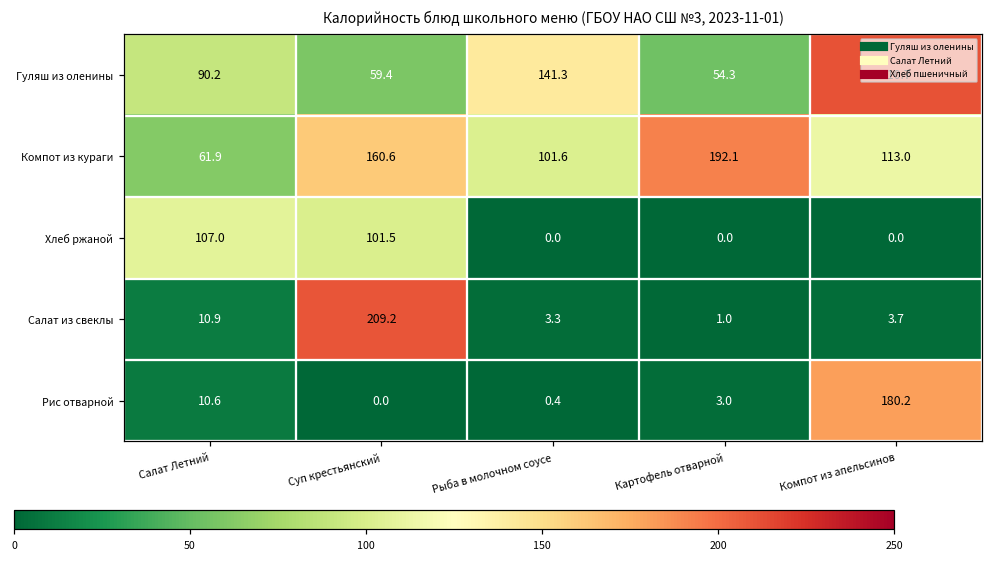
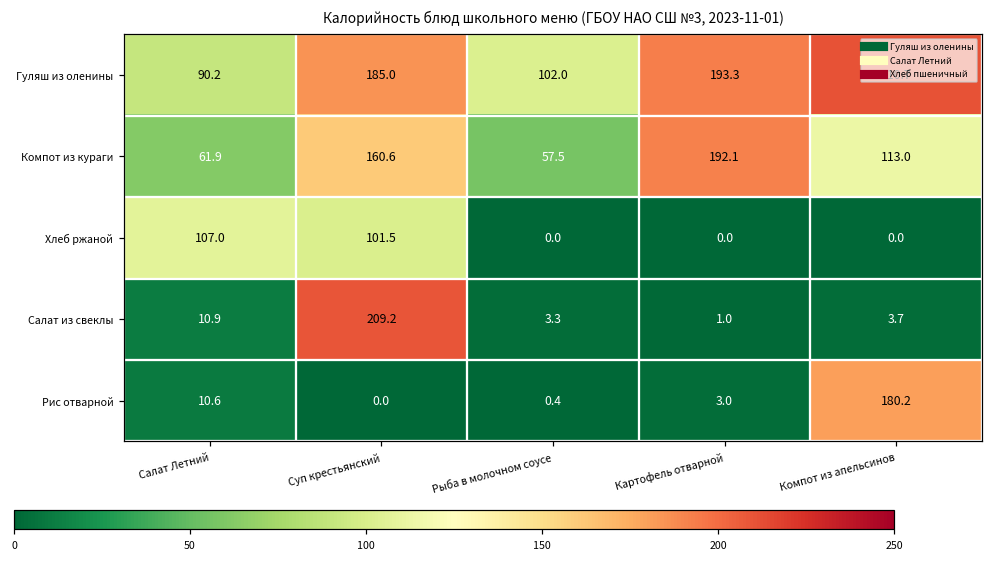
  {
    "Гуляш из оленины": {
      "Салат Летний": 90.2,
-     "Суп крестьянский": 59.4,
-     "Рыба в молочном соусе": 141.3,
-     "Картофель отварной": 54.3
+     "Суп крестьянский": 185.0,
+     "Рыба в молочном соусе": 102.0,
+     "Картофель отварной": 193.3
    },
    "Компот из кураги": {
      "Салат Летний": 61.9,
      "Суп крестьянский": 160.6,
-     "Рыба в молочном соусе": 101.6,
+     "Рыба в молочном соусе": 57.5,
      "Картофель отварной": 192.1,
      "Компот из апельсинов": 113.0
    },
    "Хлеб ржаной": {
      "Салат Летний": 107.0,
      "Суп крестьянский": 101.5,
      "Рыба в молочном соусе": 0.0,
      "Картофель отварной": 0.0,
      "Компот из апельсинов": 0.0
    },
    "Салат из свеклы": {
      "Салат Летний": 10.9,
      "Суп крестьянский": 209.2,
      "Рыба в молочном соусе": 3.3,
      "Картофель отварной": 1.0,
      "Компот из апельсинов": 3.7
    },
    "Рис отварной": {
      "Салат Летний": 10.6,
      "Суп крестьянский": 0.0,
      "Рыба в молочном соусе": 0.4,
      "Картофель отварной": 3.0,
      "Компот из апельсинов": 180.2
    }
  }
